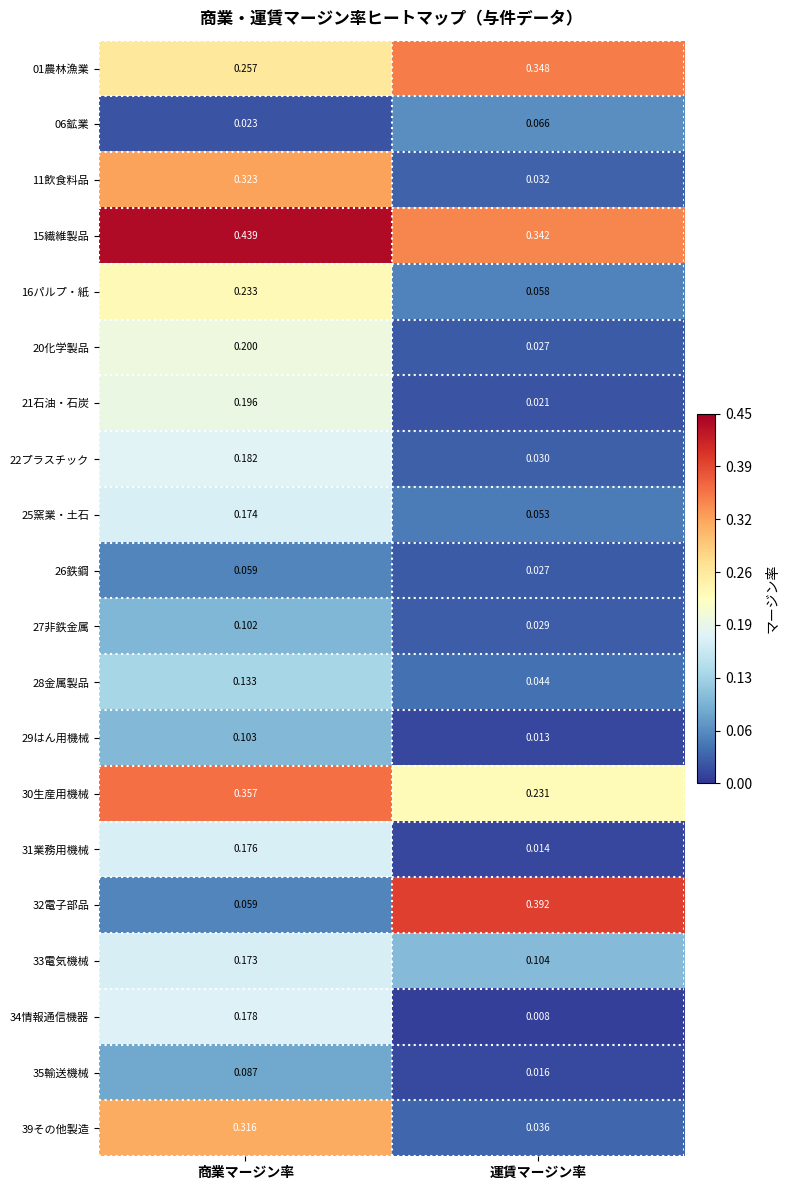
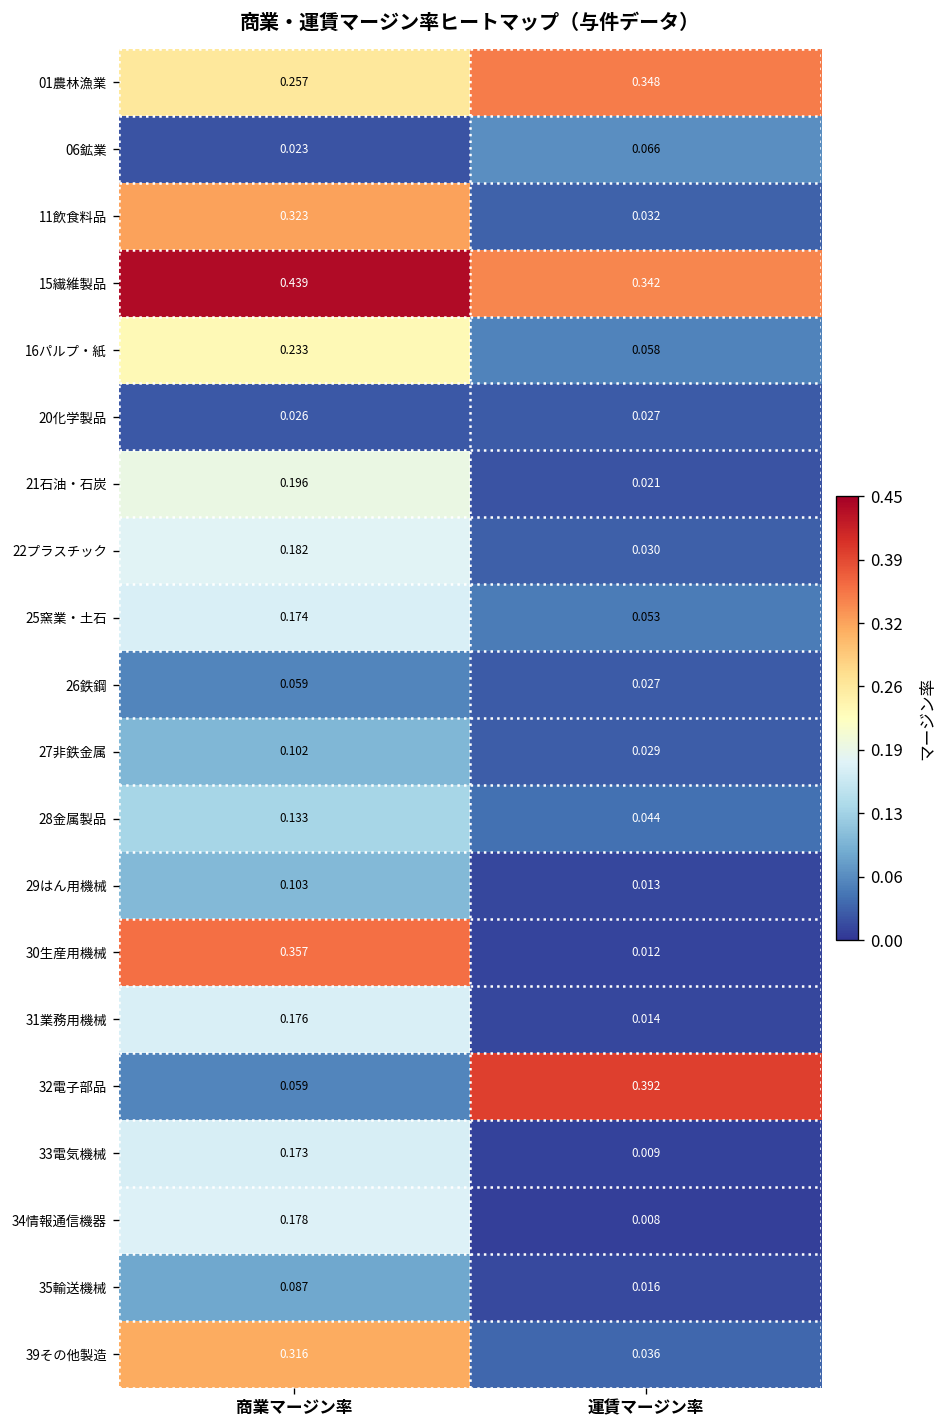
  {
    "01農林漁業": {
      "商業マージン率": 0.257,
      "運賃マージン率": 0.348
    },
    "06鉱業": {
      "商業マージン率": 0.023,
      "運賃マージン率": 0.066
    },
    "11飲食料品": {
      "商業マージン率": 0.323,
      "運賃マージン率": 0.032
    },
    "15繊維製品": {
      "商業マージン率": 0.439,
      "運賃マージン率": 0.342
    },
    "16パルプ・紙": {
      "商業マージン率": 0.233,
      "運賃マージン率": 0.058
    },
    "20化学製品": {
-     "商業マージン率": 0.200,
+     "商業マージン率": 0.026,
      "運賃マージン率": 0.027
    },
    "21石油・石炭": {
      "商業マージン率": 0.196,
      "運賃マージン率": 0.021
    },
    "22プラスチック": {
      "商業マージン率": 0.182,
      "運賃マージン率": 0.030
    },
    "25窯業・土石": {
      "商業マージン率": 0.174,
      "運賃マージン率": 0.053
    },
    "26鉄鋼": {
      "商業マージン率": 0.059,
      "運賃マージン率": 0.027
    },
    "27非鉄金属": {
      "商業マージン率": 0.102,
      "運賃マージン率": 0.029
    },
    "28金属製品": {
      "商業マージン率": 0.133,
      "運賃マージン率": 0.044
    },
    "29はん用機械": {
      "商業マージン率": 0.103,
      "運賃マージン率": 0.013
    },
    "30生産用機械": {
      "商業マージン率": 0.357,
-     "運賃マージン率": 0.231
+     "運賃マージン率": 0.012
    },
    "31業務用機械": {
      "商業マージン率": 0.176,
      "運賃マージン率": 0.014
    },
    "32電子部品": {
      "商業マージン率": 0.059,
      "運賃マージン率": 0.392
    },
    "33電気機械": {
      "商業マージン率": 0.173,
-     "運賃マージン率": 0.104
+     "運賃マージン率": 0.009
    },
    "34情報通信機器": {
      "商業マージン率": 0.178,
      "運賃マージン率": 0.008
    },
    "35輸送機械": {
      "商業マージン率": 0.087,
      "運賃マージン率": 0.016
    },
    "39その他製造": {
      "商業マージン率": 0.316,
      "運賃マージン率": 0.036
    }
  }
